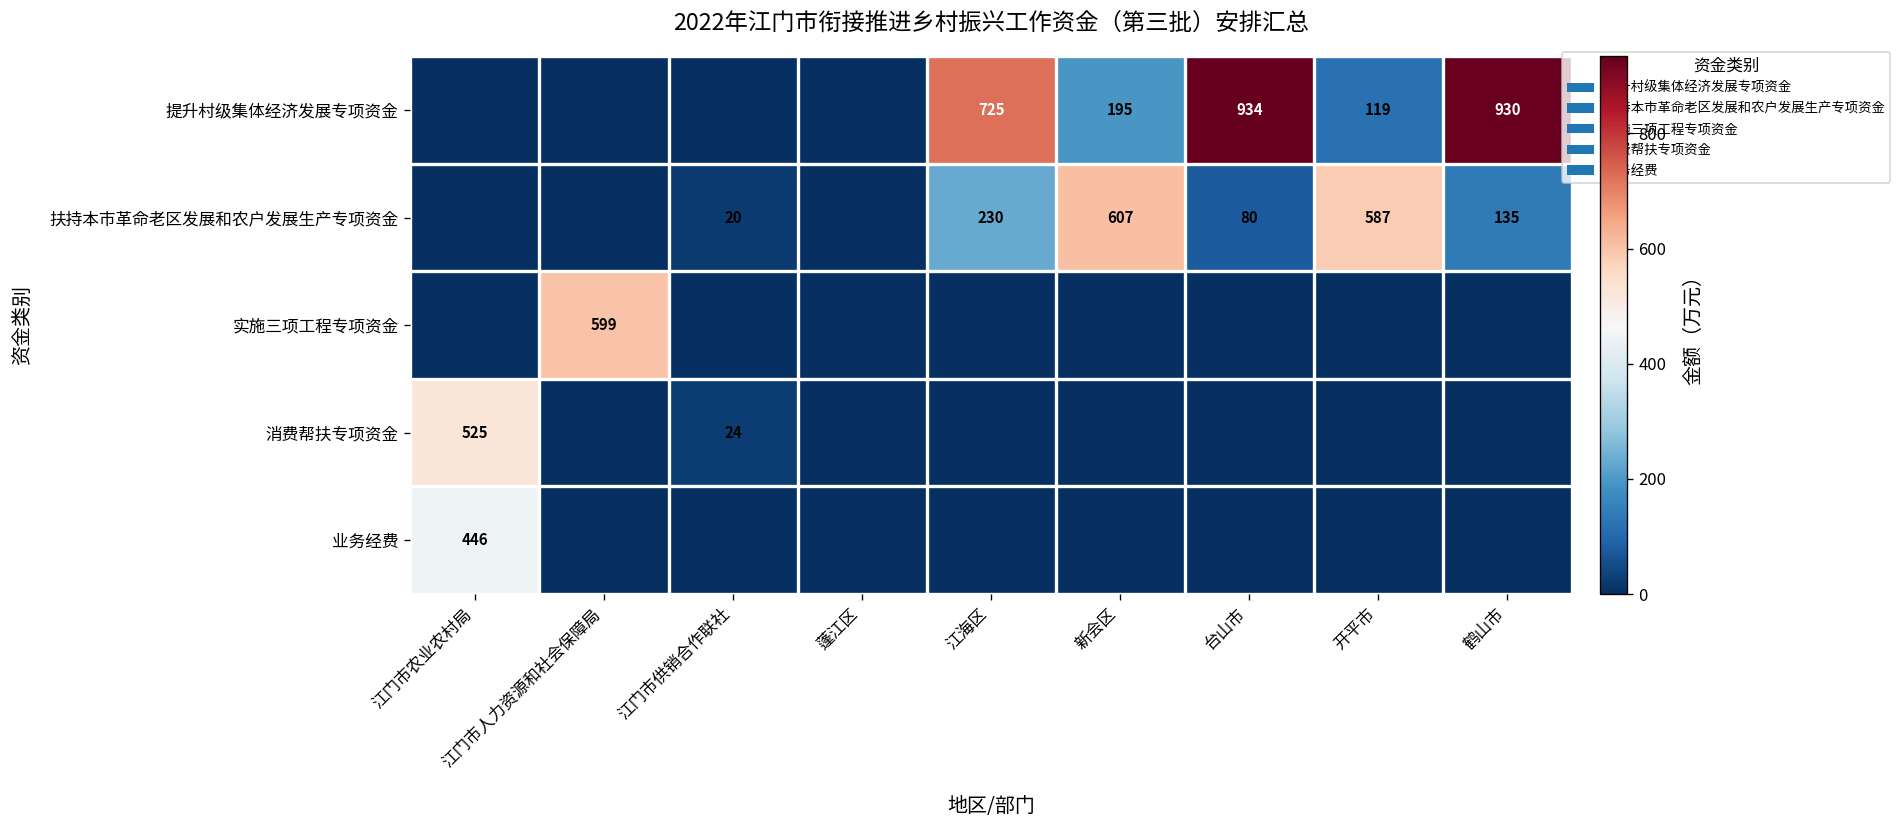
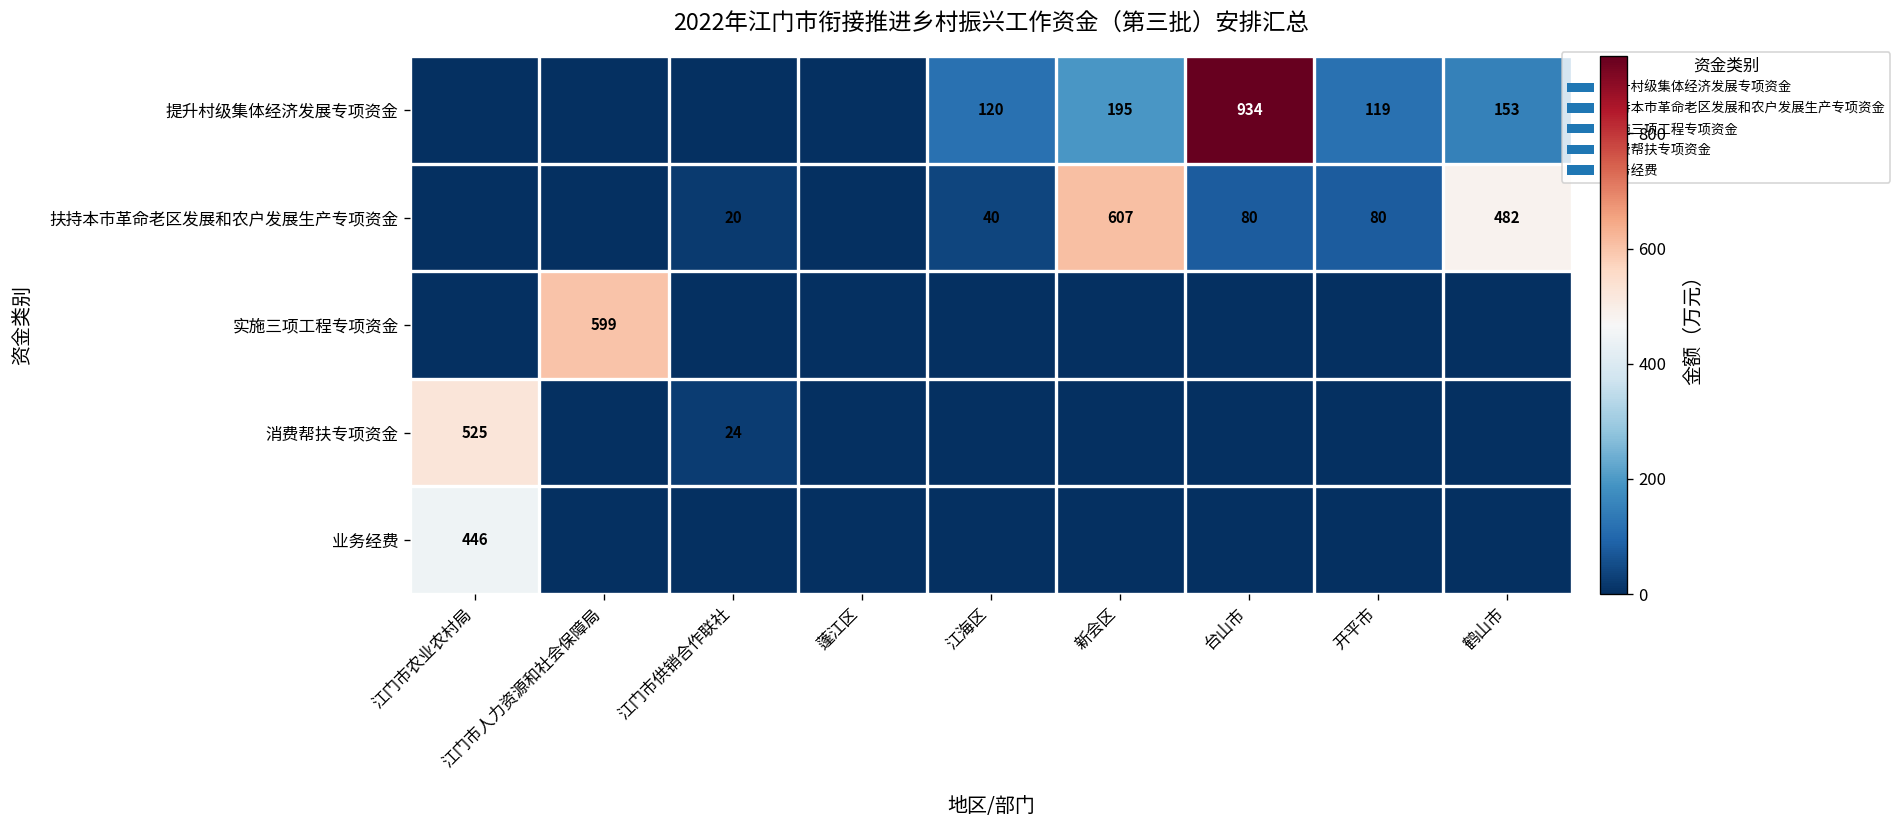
  {
    "提升村级集体经济发展专项资金": {
-     "江海区": 725,
+     "江海区": 120,
      "新会区": 195,
      "台山市": 934,
      "开平市": 119,
-     "鹤山市": 930
+     "鹤山市": 153
    },
    "扶持本市革命老区发展和农户发展生产专项资金": {
      "江门市供销合作联社": 20,
-     "江海区": 230,
+     "江海区": 40,
      "新会区": 607,
      "台山市": 80,
-     "开平市": 587,
-     "鹤山市": 135
+     "开平市": 80,
+     "鹤山市": 482
    },
    "实施三项工程专项资金": {
      "江门市人力资源和社会保障局": 599
    },
    "消费帮扶专项资金": {
      "江门市农业农村局": 525,
      "江门市供销合作联社": 24
    },
    "业务经费": {
      "江门市农业农村局": 446
    }
  }
